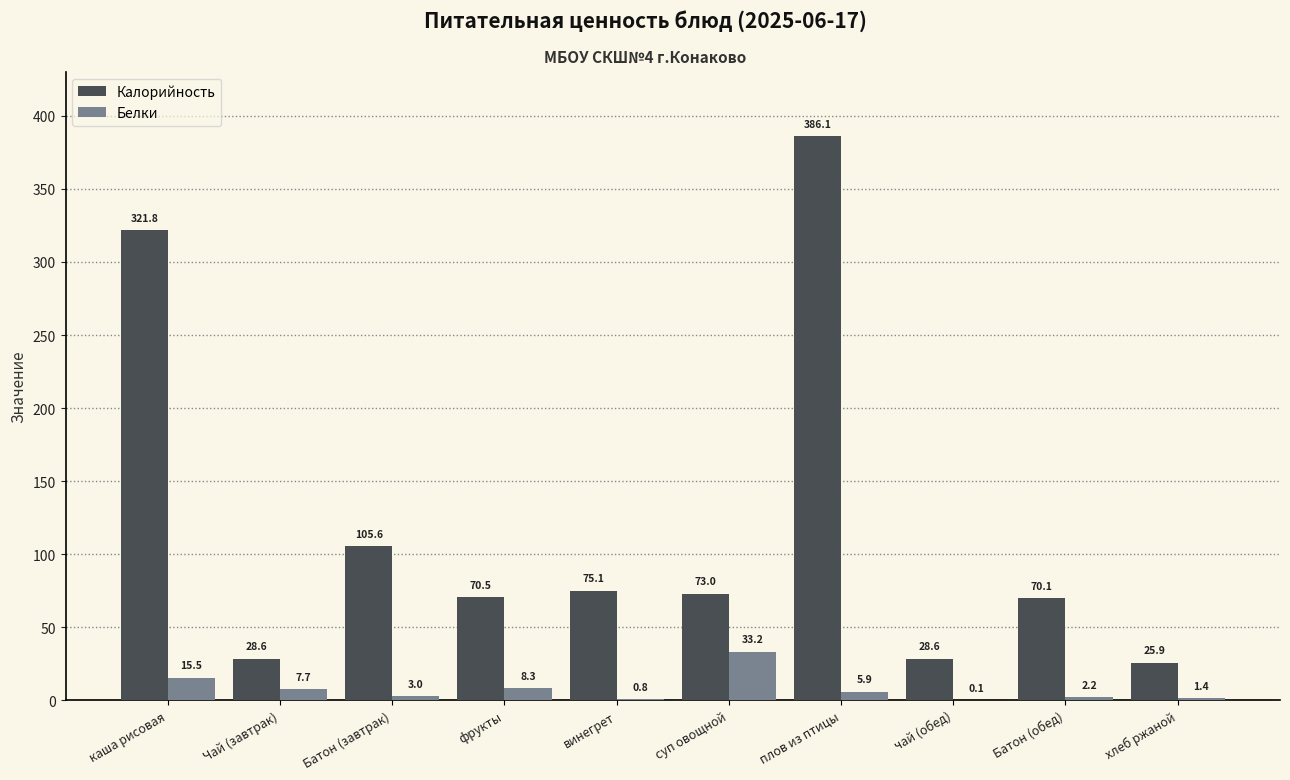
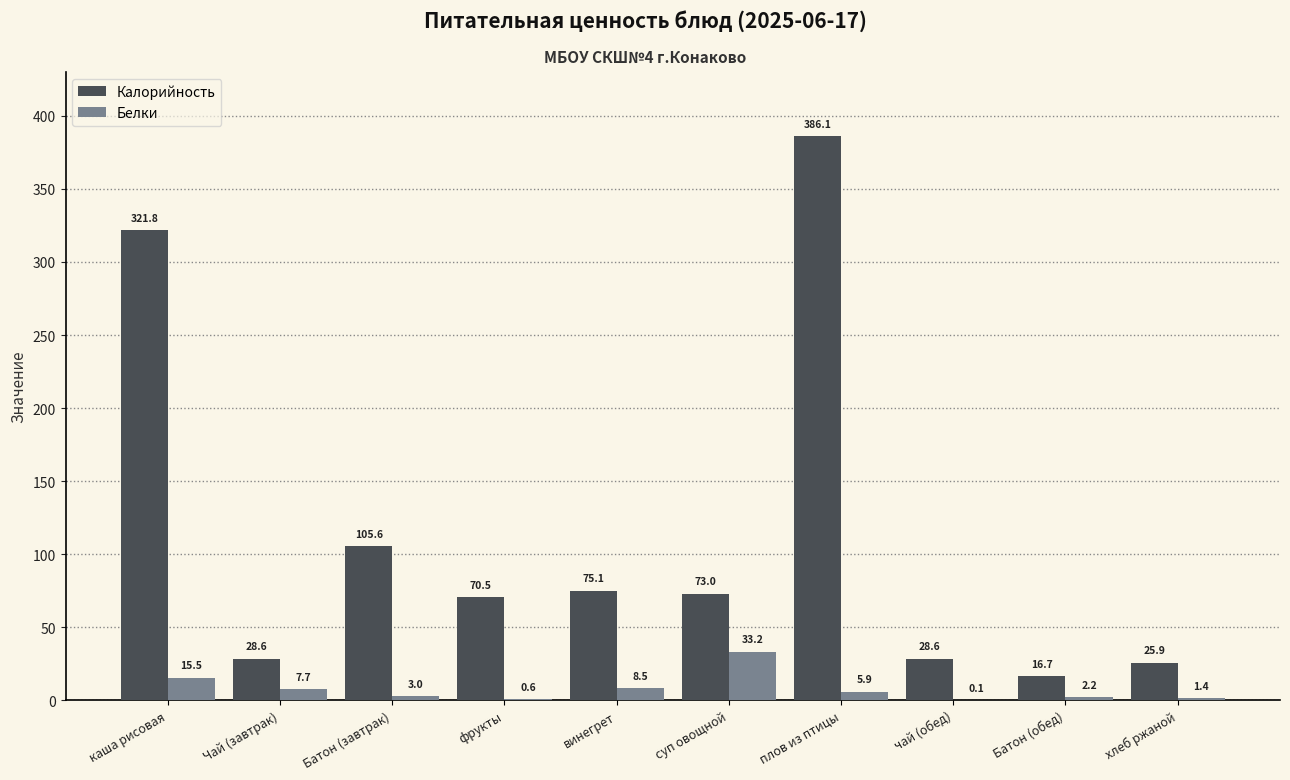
  {
    "Калорийность": {
      "каша рисовая": 321.8,
      "Чай (завтрак)": 28.6,
      "Батон (завтрак)": 105.6,
      "фрукты": 70.5,
      "винегрет": 75.1,
      "суп овощной": 73.0,
      "плов из птицы": 386.1,
      "чай (обед)": 28.6,
-     "Батон (обед)": 70.1,
+     "Батон (обед)": 16.7,
      "хлеб ржаной": 25.9
    },
    "Белки": {
      "каша рисовая": 15.5,
      "Чай (завтрак)": 7.7,
      "Батон (завтрак)": 3.0,
-     "фрукты": 8.3,
-     "винегрет": 0.8,
+     "фрукты": 0.6,
+     "винегрет": 8.5,
      "суп овощной": 33.2,
      "плов из птицы": 5.9,
      "чай (обед)": 0.1,
      "Батон (обед)": 2.2,
      "хлеб ржаной": 1.4
    }
  }
